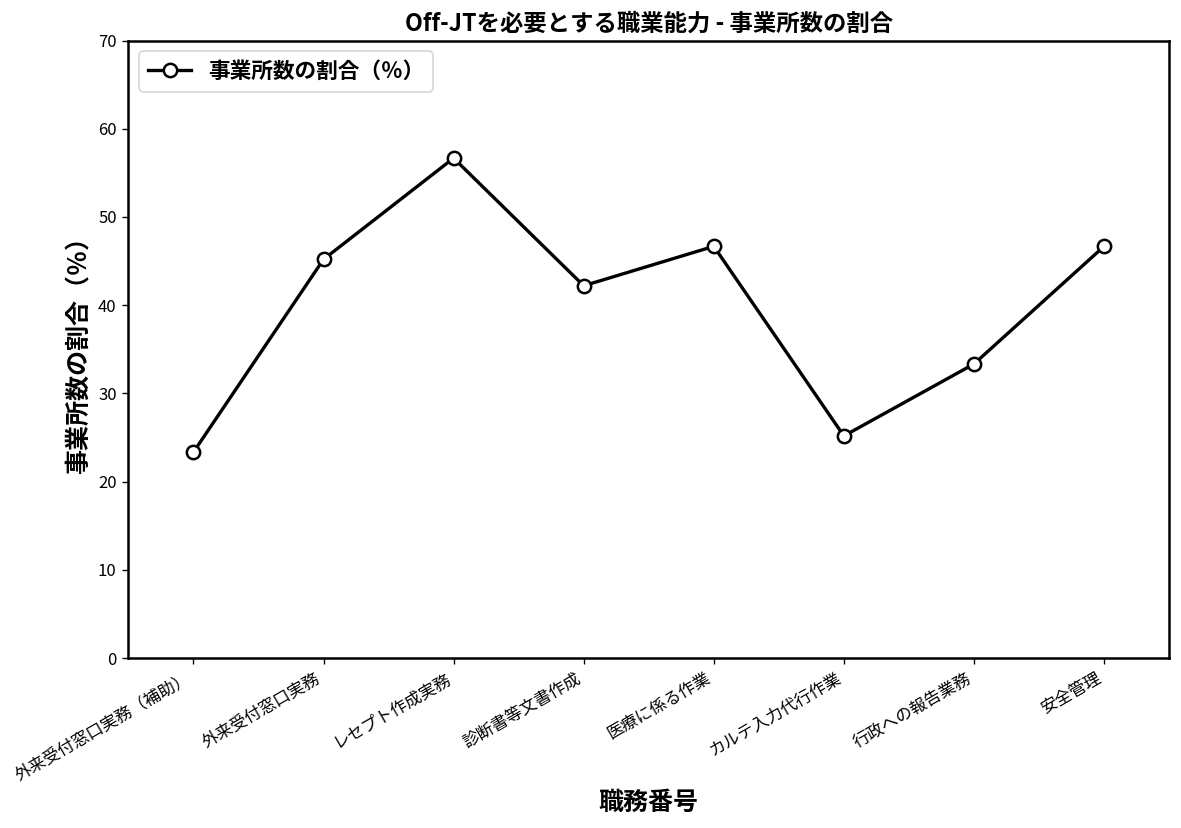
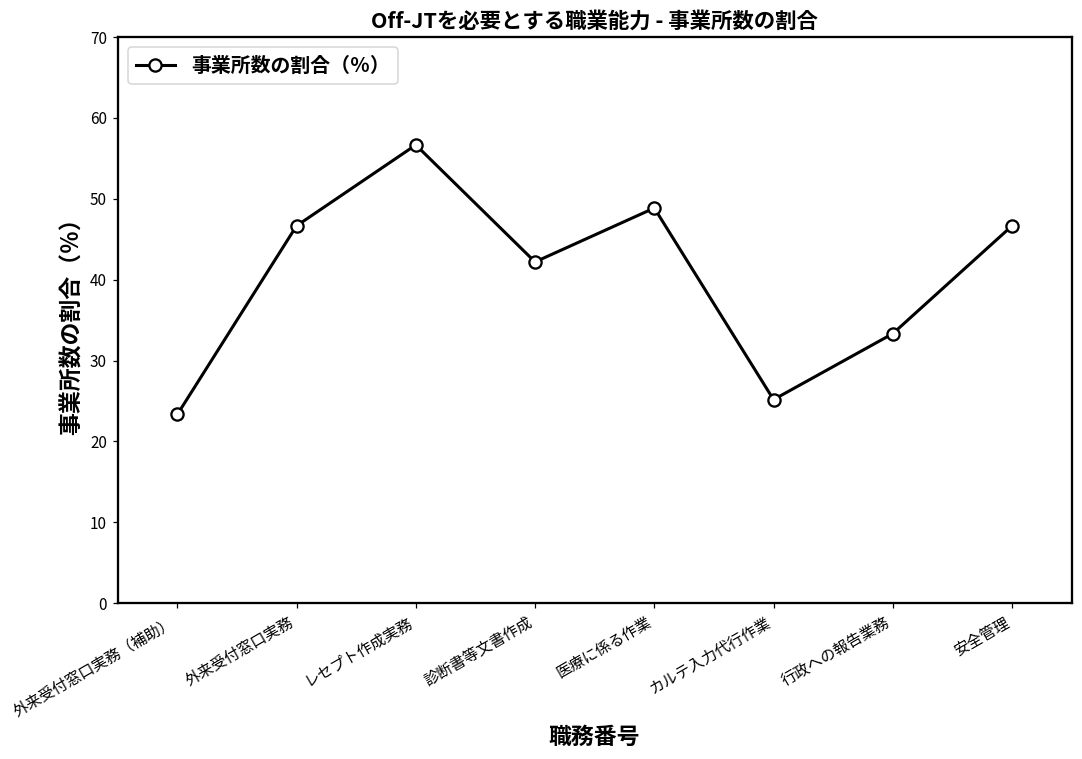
  {
    "外来受付窓口実務（補助）": 23,
-   "外来受付窓口実務": 45,
+   "外来受付窓口実務": 47,
    "レセプト作成実務": 57,
    "診断書等文書作成": 42,
-   "医療に係る作業": 47,
+   "医療に係る作業": 49,
    "カルテ入力代行作業": 25,
    "行政への報告業務": 33,
    "安全管理": 47
  }
